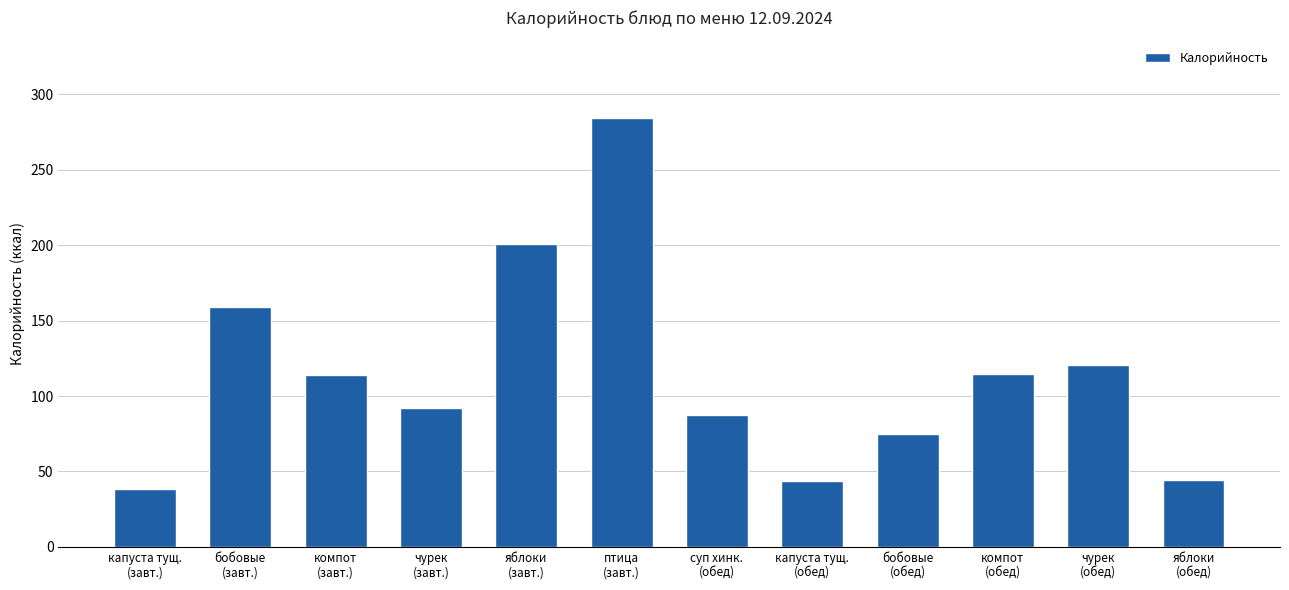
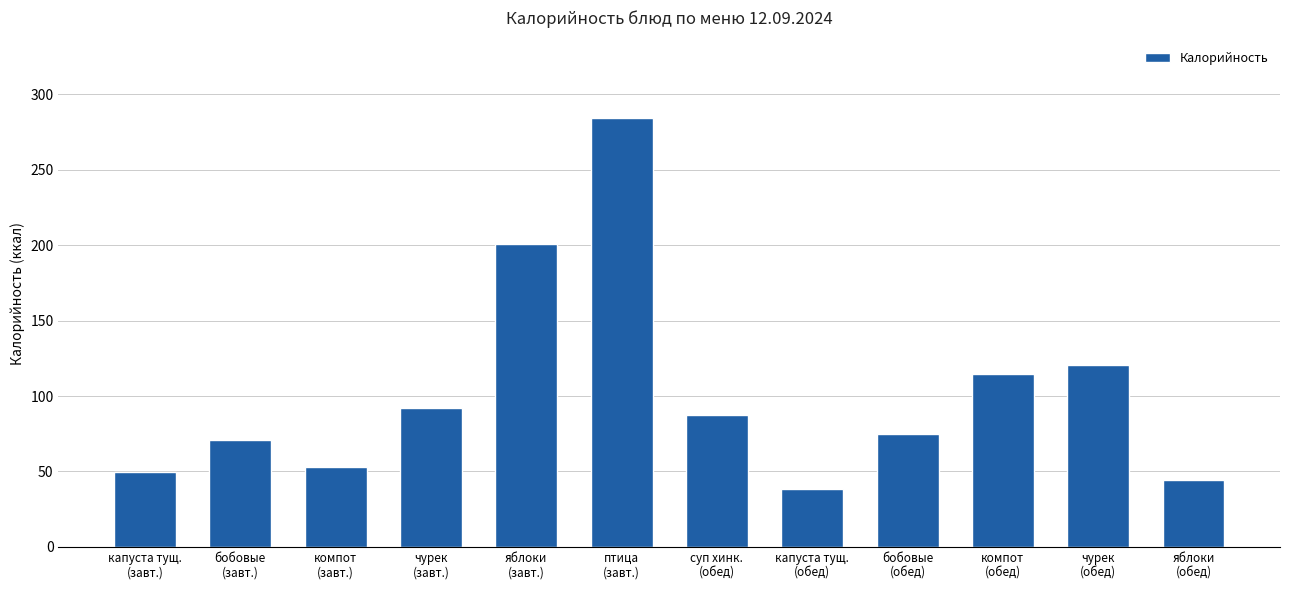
  {
-   "капуста тущ. (завт.)": 39,
-   "бобовые (завт.)": 159,
-   "компот (завт.)": 114,
+   "капуста тущ. (завт.)": 50,
+   "бобовые (завт.)": 71,
+   "компот (завт.)": 53,
    "чурек (завт.)": 92,
    "яблоки (завт.)": 201,
    "птица (завт.)": 284,
    "суп хинк. (обед)": 88,
-   "капуста тущ. (обед)": 44,
+   "капуста тущ. (обед)": 39,
    "бобовые (обед)": 75,
    "компот (обед)": 115,
    "чурек (обед)": 120,
    "яблоки (обед)": 44
  }
